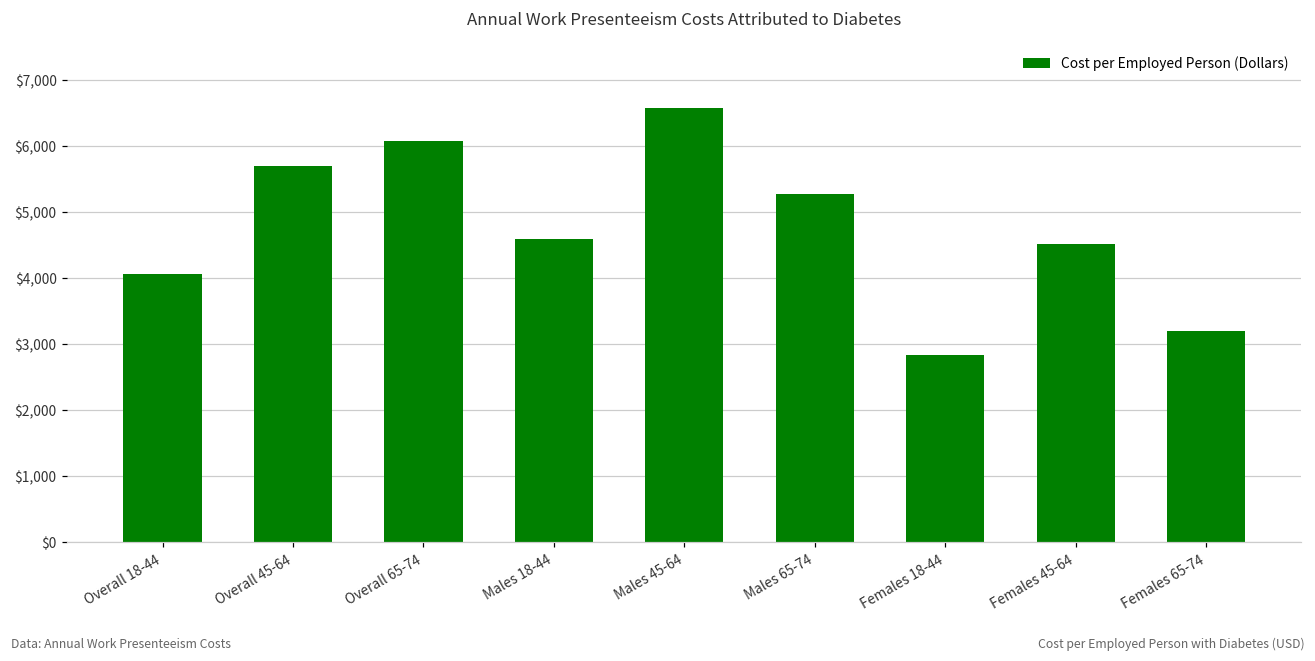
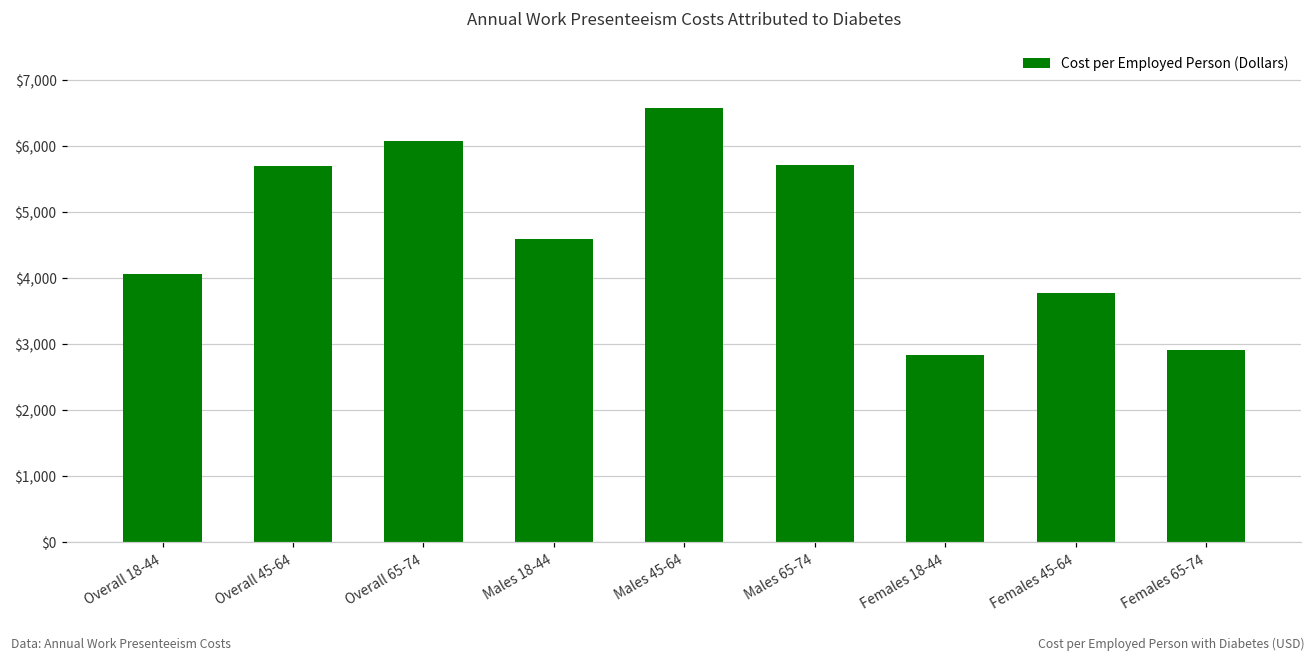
  {
    "Overall 18-44": "$4,100",
    "Overall 45-64": "$5,700",
    "Overall 65-74": "$6,100",
    "Males 18-44": "$4,600",
    "Males 45-64": "$6,600",
-   "Males 65-74": "$5,300",
+   "Males 65-74": "$5,700",
    "Females 18-44": "$2,800",
-   "Females 45-64": "$4,500",
-   "Females 65-74": "$3,200"
+   "Females 45-64": "$3,800",
+   "Females 65-74": "$2,900"
  }
